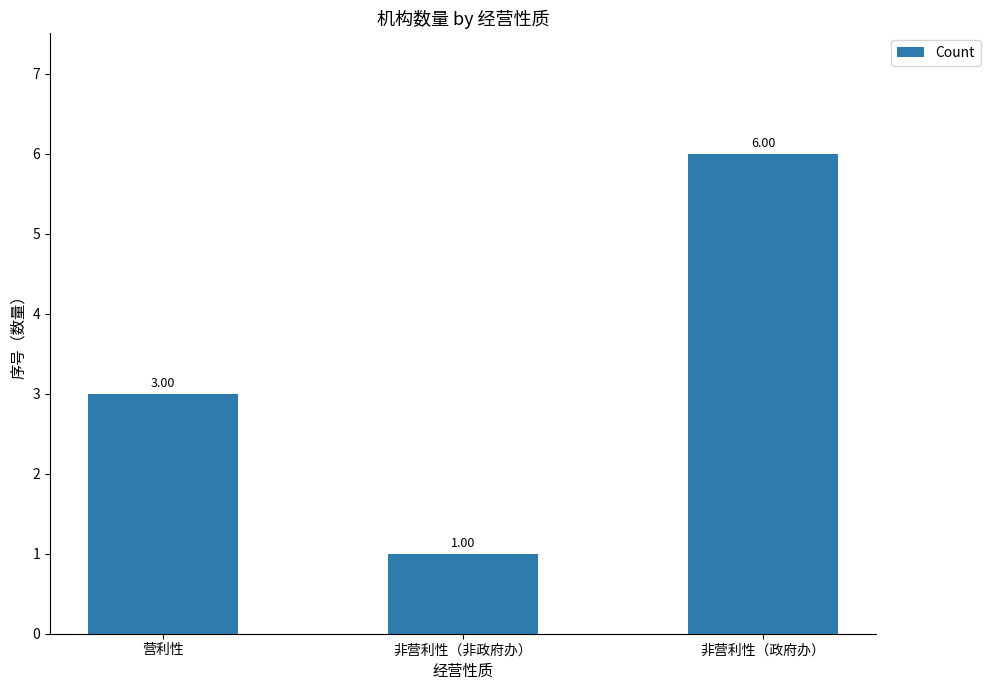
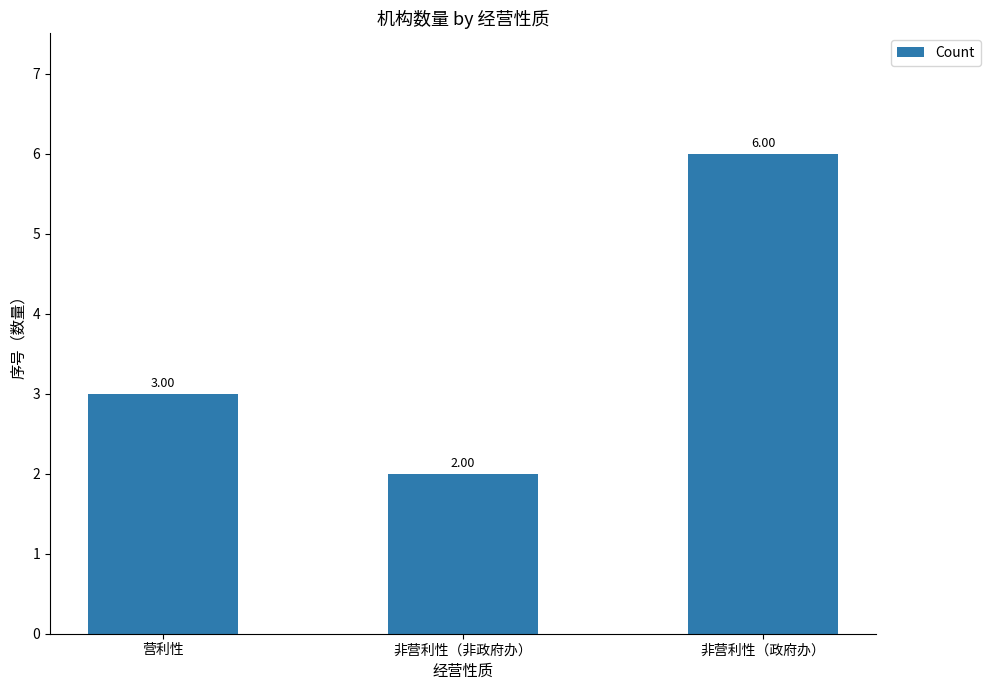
  {
    "营利性": 3.00,
-   "非营利性（非政府办）": 1.00,
+   "非营利性（非政府办）": 2.00,
    "非营利性（政府办）": 6.00
  }
